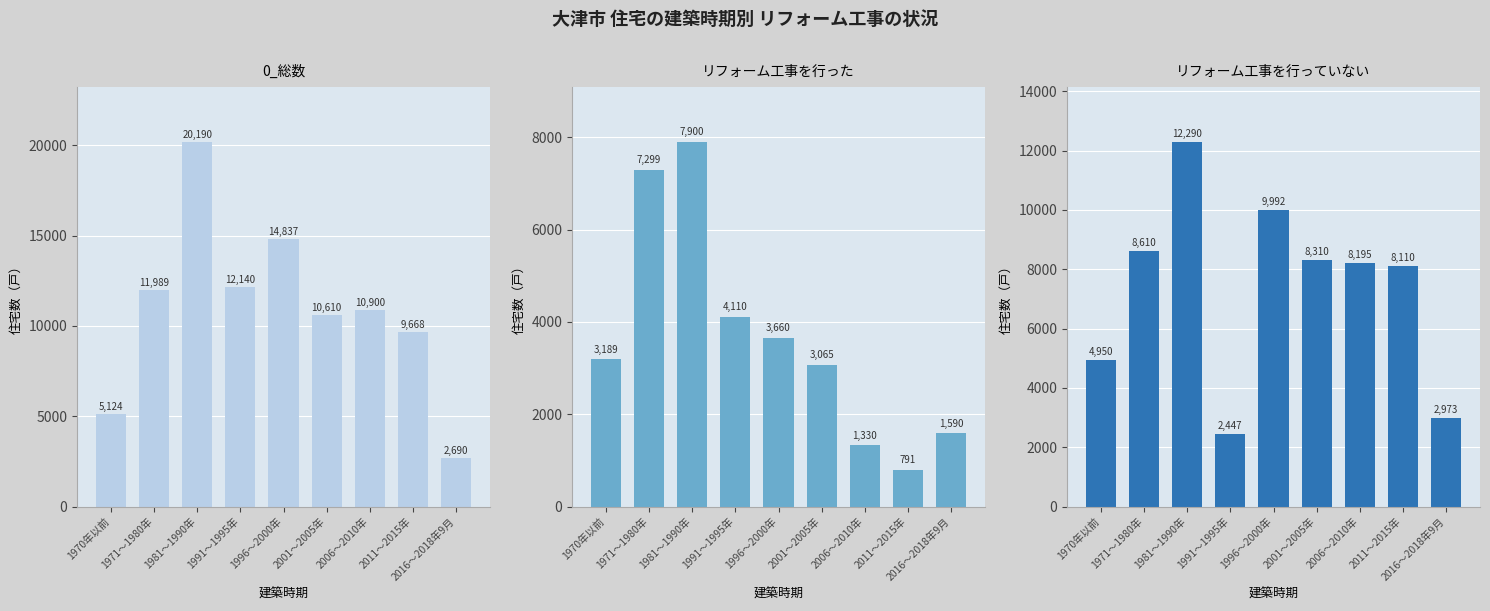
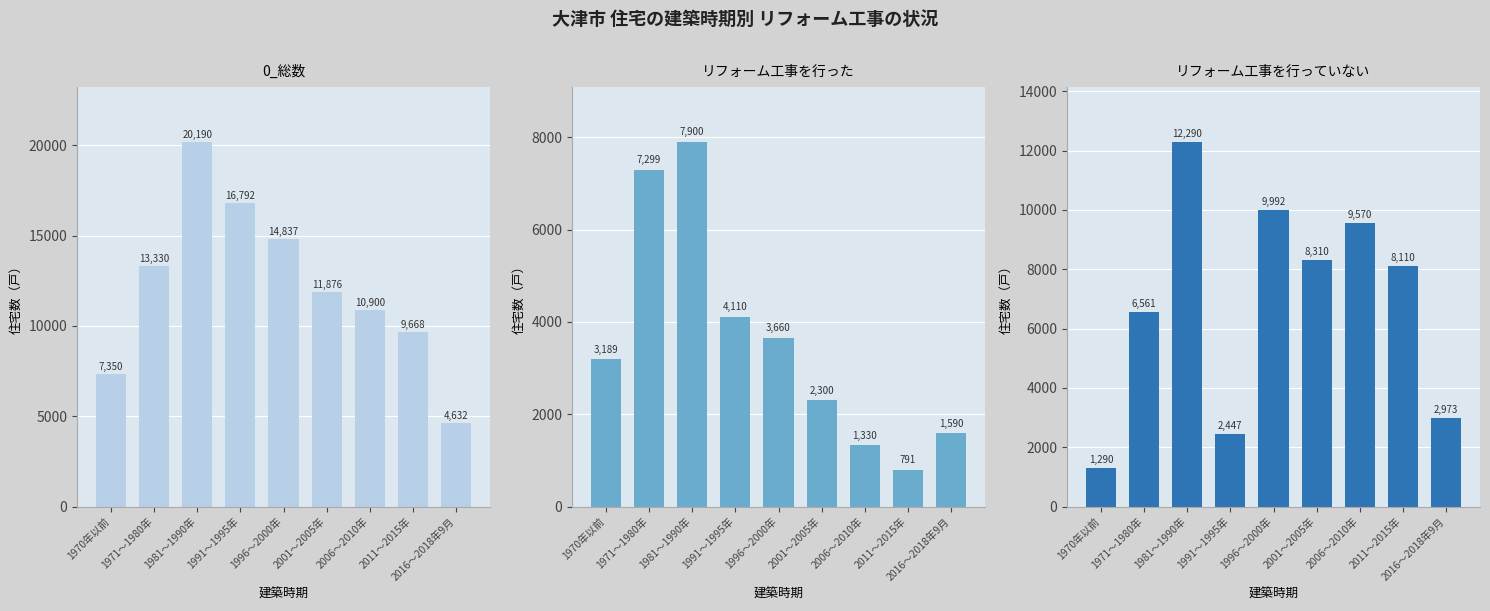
  {
    "0_総数": {
-     "1970年以前": "5,124",
-     "1971～1980年": "11,989",
+     "1970年以前": "7,350",
+     "1971～1980年": "13,330",
      "1981～1990年": "20,190",
-     "1991～1995年": "12,140",
+     "1991～1995年": "16,792",
      "1996～2000年": "14,837",
-     "2001～2005年": "10,610",
+     "2001～2005年": "11,876",
      "2006～2010年": "10,900",
      "2011～2015年": "9,668",
-     "2016～2018年9月": "2,690"
+     "2016～2018年9月": "4,632"
    },
    "リフォーム工事を行った": {
      "1970年以前": "3,189",
      "1971～1980年": "7,299",
      "1981～1990年": "7,900",
      "1991～1995年": "4,110",
      "1996～2000年": "3,660",
-     "2001～2005年": "3,065",
+     "2001～2005年": "2,300",
      "2006～2010年": "1,330",
      "2011～2015年": "791",
      "2016～2018年9月": "1,590"
    },
    "リフォーム工事を行っていない": {
-     "1970年以前": "4,950",
-     "1971～1980年": "8,610",
+     "1970年以前": "1,290",
+     "1971～1980年": "6,561",
      "1981～1990年": "12,290",
      "1991～1995年": "2,447",
      "1996～2000年": "9,992",
      "2001～2005年": "8,310",
-     "2006～2010年": "8,195",
+     "2006～2010年": "9,570",
      "2011～2015年": "8,110",
      "2016～2018年9月": "2,973"
    }
  }
